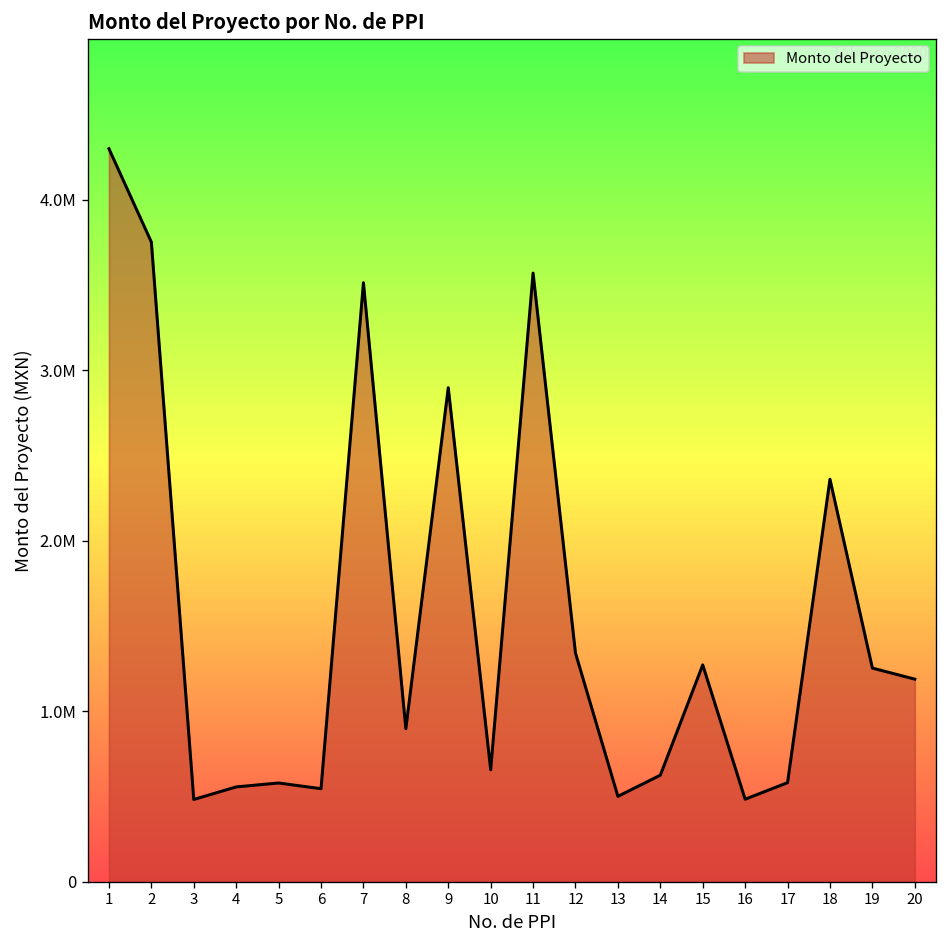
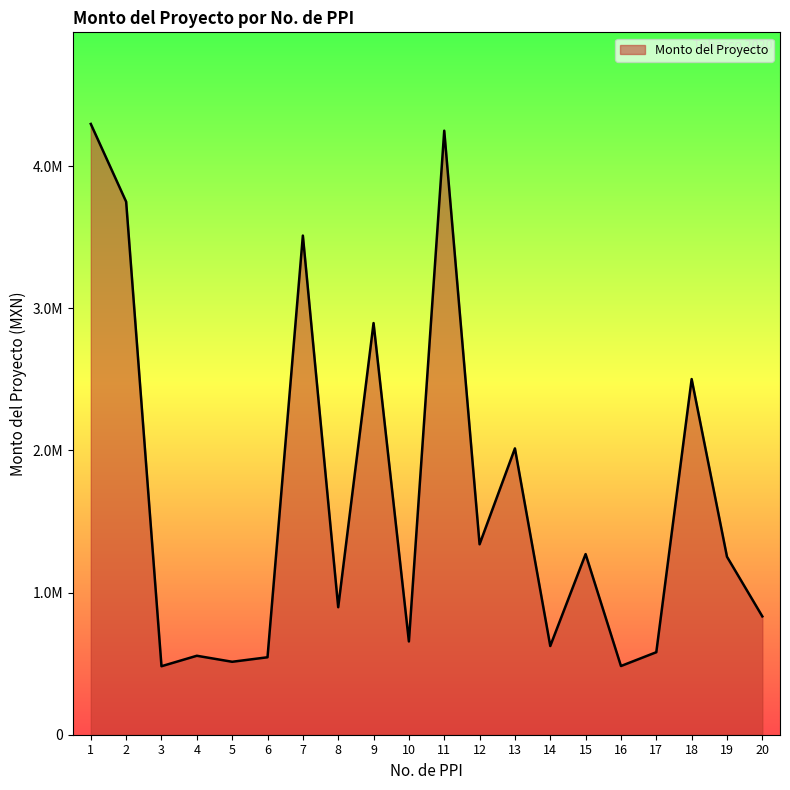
  {
    "1": 4300000,
    "2": 3750000,
    "3": 480000,
    "4": 560000,
-   "5": 580000,
+   "5": 510000,
    "6": 550000,
    "7": 3510000,
    "8": 900000,
    "9": 2900000,
    "10": 660000,
-   "11": 3570000,
+   "11": 4250000,
    "12": 1340000,
-   "13": 500000,
+   "13": 2010000,
    "14": 620000,
    "15": 1270000,
    "16": 480000,
    "17": 580000,
-   "18": 2360000,
+   "18": 2500000,
    "19": 1250000,
-   "20": 1190000
+   "20": 830000
  }
